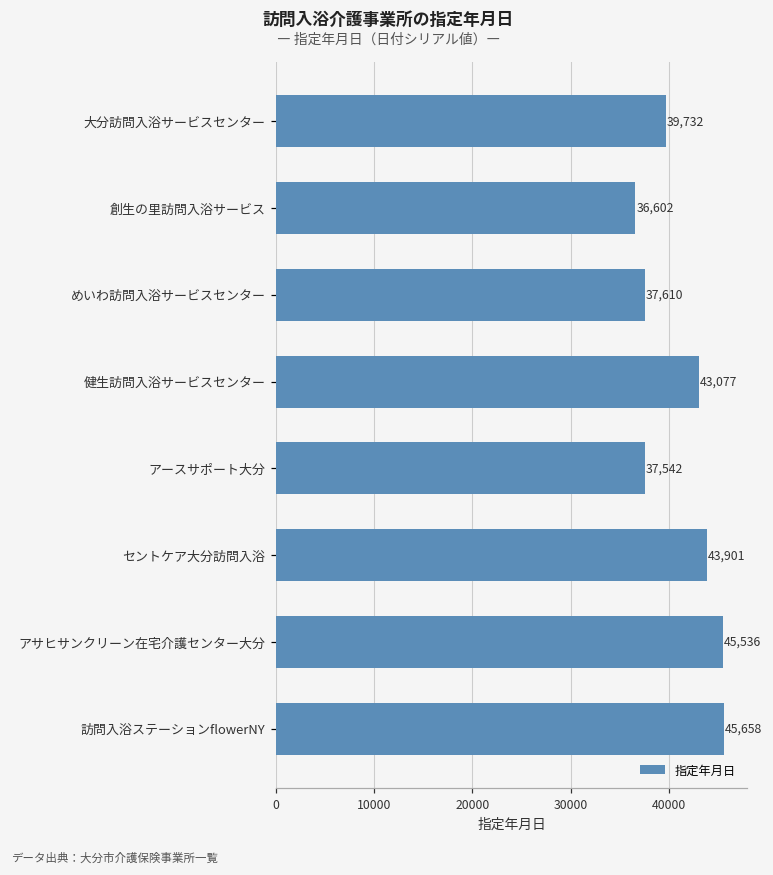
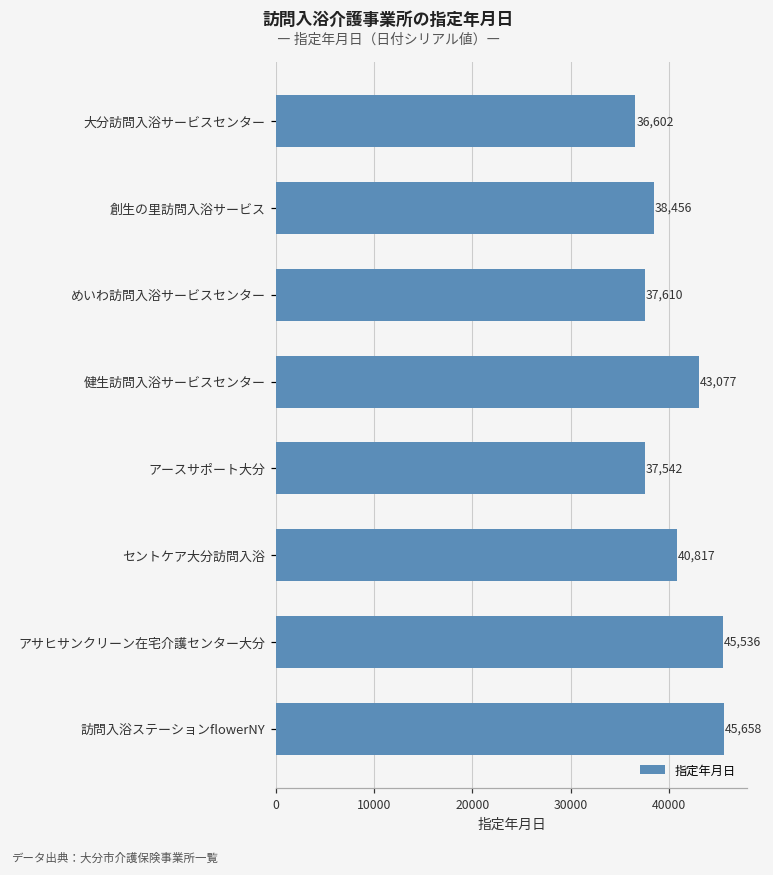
  {
-   "大分訪問入浴サービスセンター": "39,732",
-   "創生の里訪問入浴サービス": "36,602",
+   "大分訪問入浴サービスセンター": "36,602",
+   "創生の里訪問入浴サービス": "38,456",
    "めいわ訪問入浴サービスセンター": "37,610",
    "健生訪問入浴サービスセンター": "43,077",
    "アースサポート大分": "37,542",
-   "セントケア大分訪問入浴": "43,901",
+   "セントケア大分訪問入浴": "40,817",
    "アサヒサンクリーン在宅介護センター大分": "45,536",
    "訪問入浴ステーションflowerNY": "45,658"
  }
